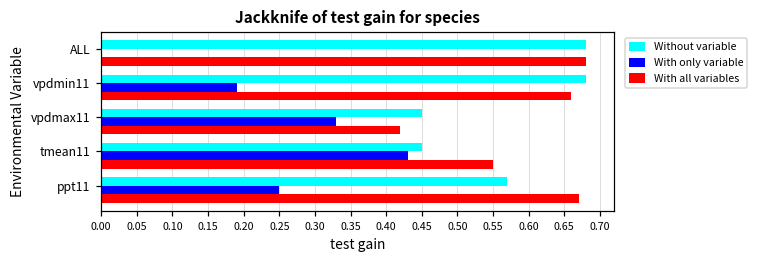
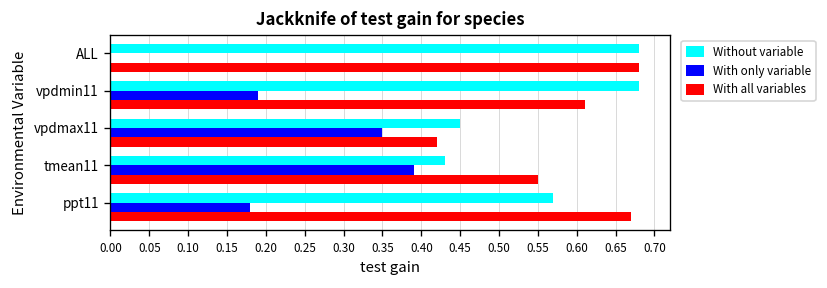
  {
    "Without variable": {
      "ALL": 0.68,
      "vpdmin11": 0.68,
      "vpdmax11": 0.45,
-     "tmean11": 0.45,
+     "tmean11": 0.43,
      "ppt11": 0.57
    },
    "With only variable": {
      "ALL": 0.00,
      "vpdmin11": 0.19,
-     "vpdmax11": 0.33,
-     "tmean11": 0.43,
-     "ppt11": 0.25
+     "vpdmax11": 0.35,
+     "tmean11": 0.39,
+     "ppt11": 0.18
    },
    "With all variables": {
      "ALL": 0.68,
-     "vpdmin11": 0.66,
+     "vpdmin11": 0.61,
      "vpdmax11": 0.42,
      "tmean11": 0.55,
      "ppt11": 0.67
    }
  }
